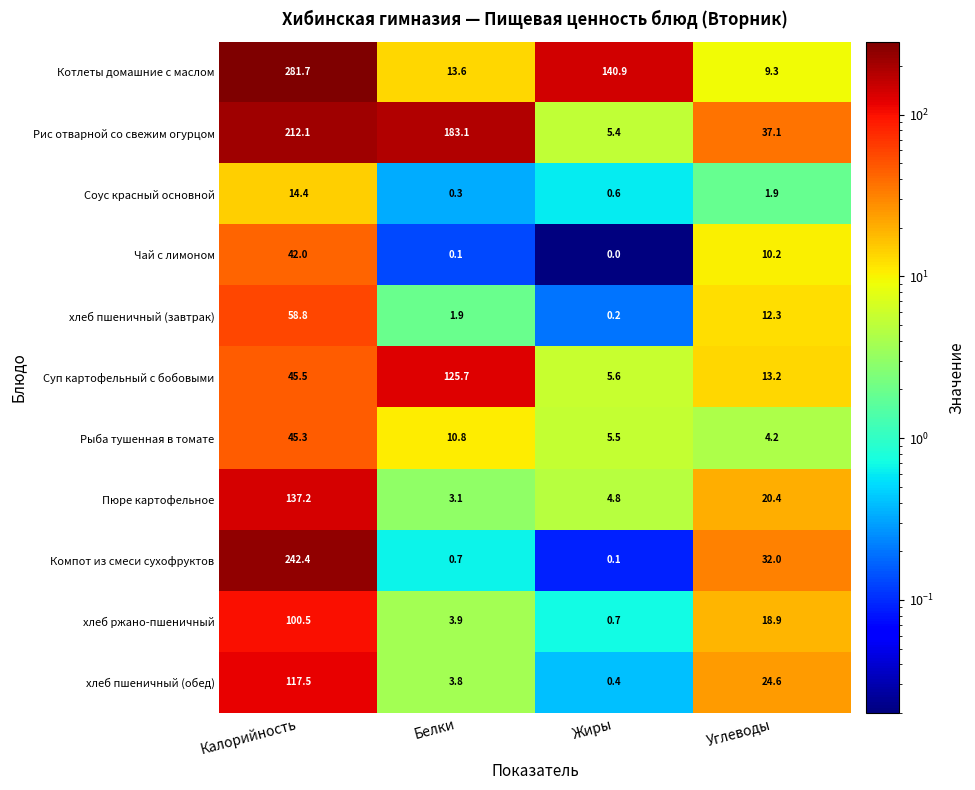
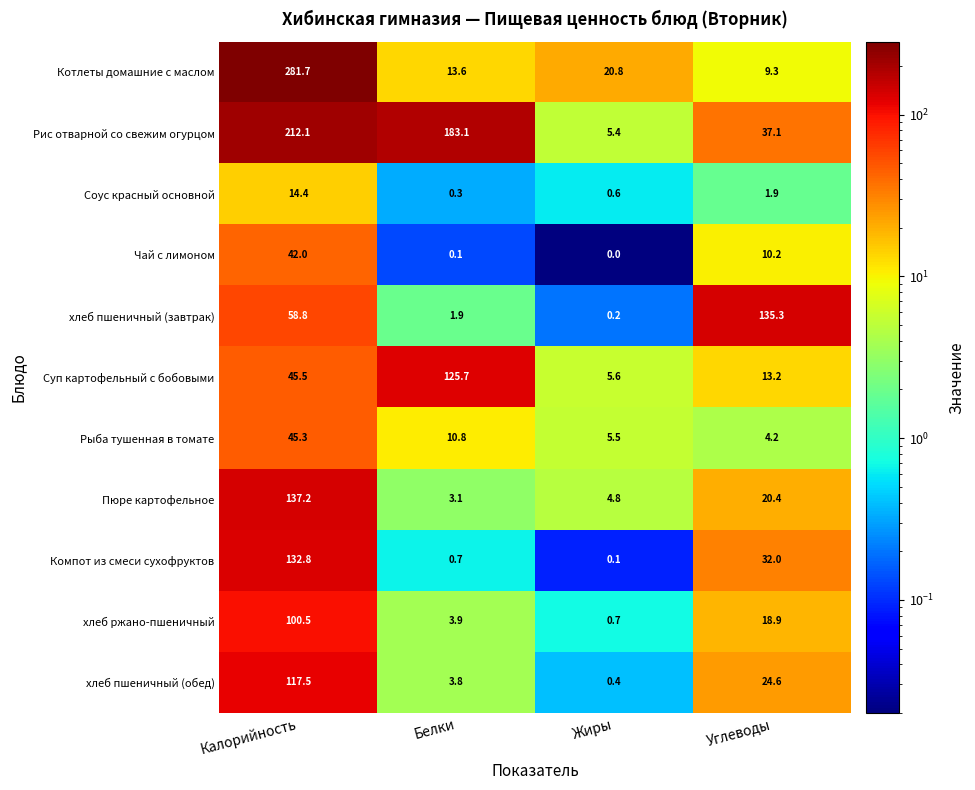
  {
    "Котлеты домашние с маслом": {
      "Калорийность": 281.7,
      "Белки": 13.6,
-     "Жиры": 140.9,
+     "Жиры": 20.8,
      "Углеводы": 9.3
    },
    "Рис отварной со свежим огурцом": {
      "Калорийность": 212.1,
      "Белки": 183.1,
      "Жиры": 5.4,
      "Углеводы": 37.1
    },
    "Соус красный основной": {
      "Калорийность": 14.4,
      "Белки": 0.3,
      "Жиры": 0.6,
      "Углеводы": 1.9
    },
    "Чай с лимоном": {
      "Калорийность": 42.0,
      "Белки": 0.1,
      "Жиры": 0.0,
      "Углеводы": 10.2
    },
    "хлеб пшеничный (завтрак)": {
      "Калорийность": 58.8,
      "Белки": 1.9,
      "Жиры": 0.2,
-     "Углеводы": 12.3
+     "Углеводы": 135.3
    },
    "Суп картофельный с бобовыми": {
      "Калорийность": 45.5,
      "Белки": 125.7,
      "Жиры": 5.6,
      "Углеводы": 13.2
    },
    "Рыба тушенная в томате": {
      "Калорийность": 45.3,
      "Белки": 10.8,
      "Жиры": 5.5,
      "Углеводы": 4.2
    },
    "Пюре картофельное": {
      "Калорийность": 137.2,
      "Белки": 3.1,
      "Жиры": 4.8,
      "Углеводы": 20.4
    },
    "Компот из смеси сухофруктов": {
-     "Калорийность": 242.4,
+     "Калорийность": 132.8,
      "Белки": 0.7,
      "Жиры": 0.1,
      "Углеводы": 32.0
    },
    "хлеб ржано-пшеничный": {
      "Калорийность": 100.5,
      "Белки": 3.9,
      "Жиры": 0.7,
      "Углеводы": 18.9
    },
    "хлеб пшеничный (обед)": {
      "Калорийность": 117.5,
      "Белки": 3.8,
      "Жиры": 0.4,
      "Углеводы": 24.6
    }
  }
